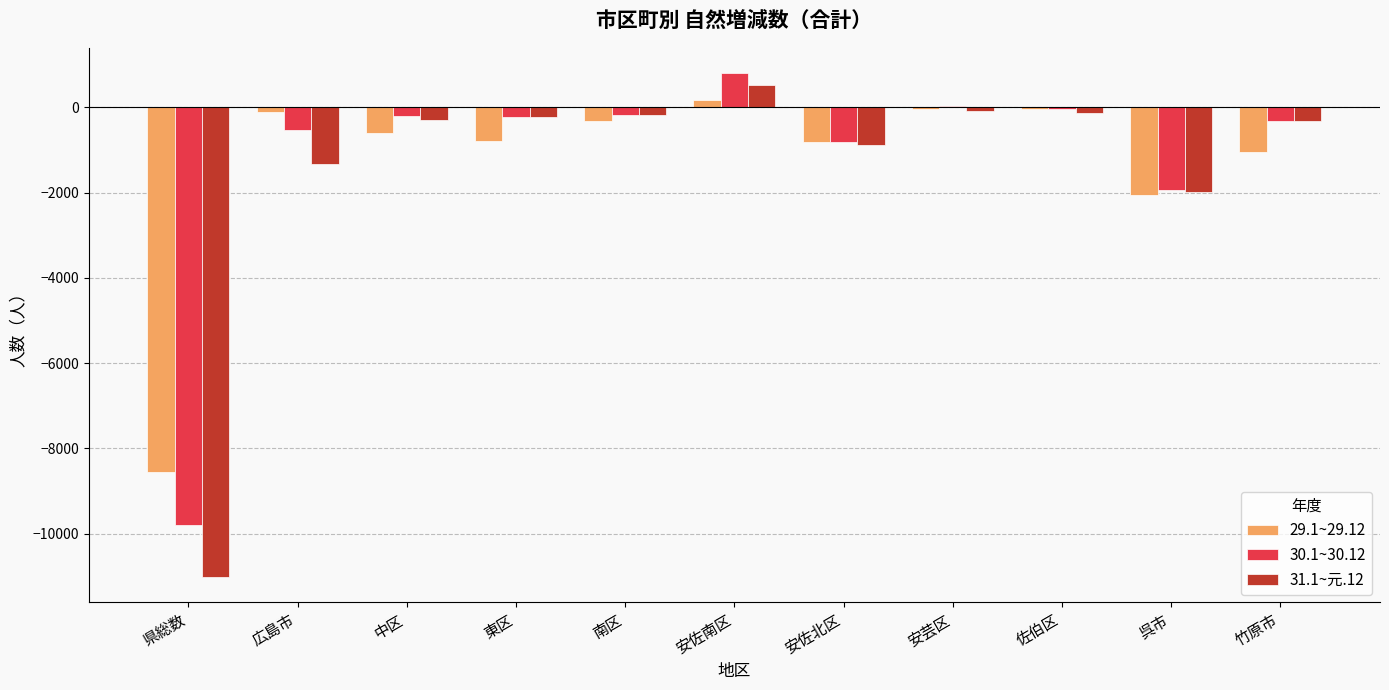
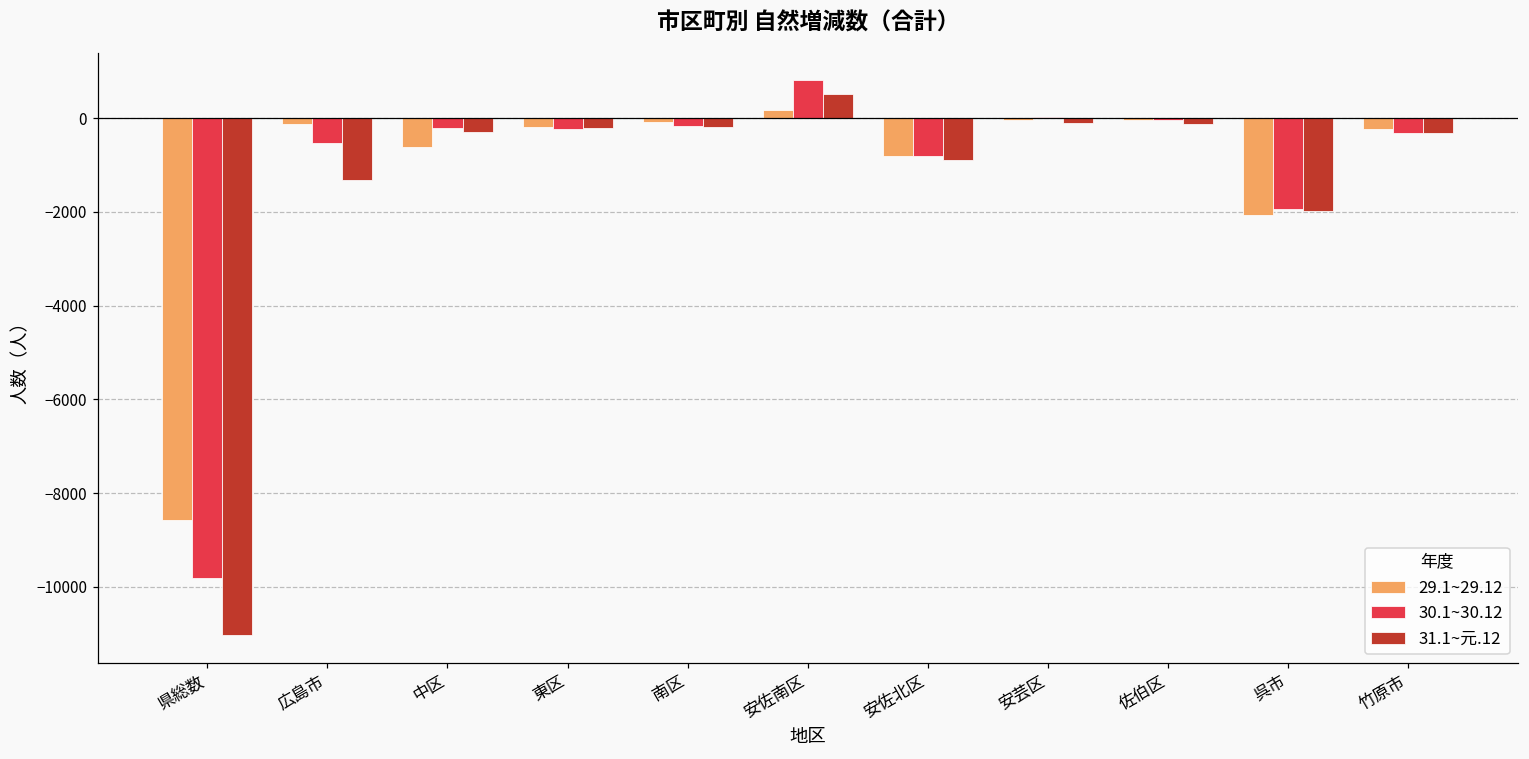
  {
    "29.1~29.12": {
      "県総数": -8600,
      "広島市": -100,
      "中区": -600,
-     "東区": -800,
-     "南区": -300,
+     "東区": -200,
+     "南区": -100,
      "安佐南区": 200,
      "安佐北区": -800,
      "呉市": -2100,
-     "竹原市": -1100
+     "竹原市": -200
    }
  }
